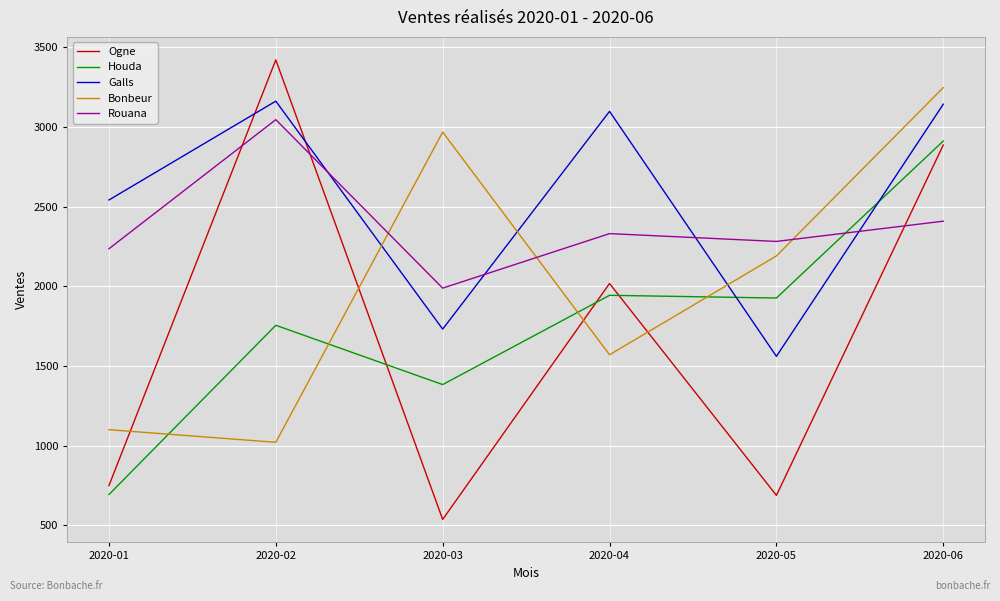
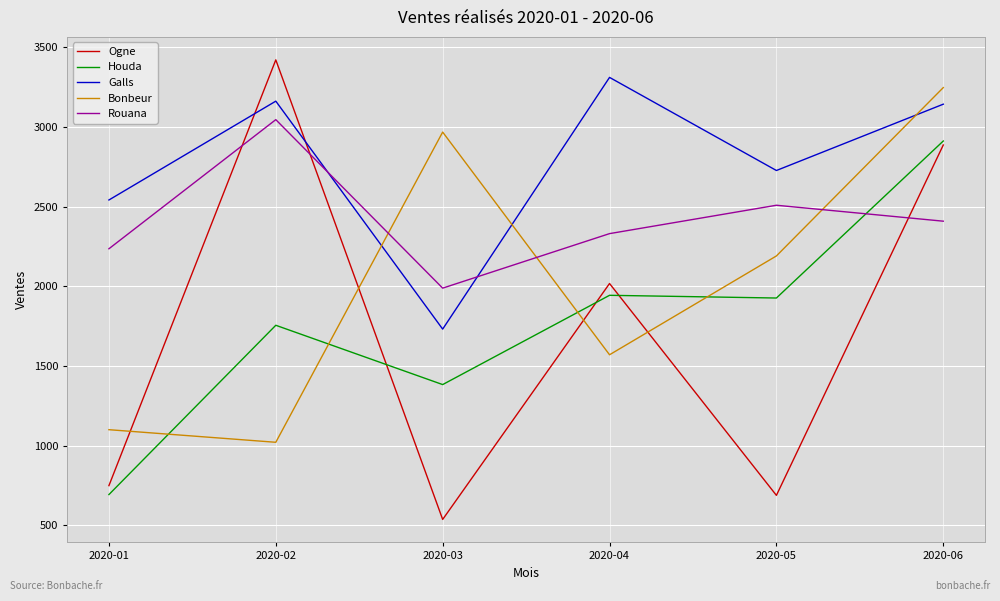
  {
    "Ogne": {
      "2020-01": 750,
      "2020-02": 3420,
      "2020-03": 540,
      "2020-04": 2020,
      "2020-05": 690,
      "2020-06": 2890
    },
    "Houda": {
      "2020-01": 690,
      "2020-02": 1760,
      "2020-03": 1380,
      "2020-04": 1940,
      "2020-05": 1930,
      "2020-06": 2910
    },
    "Galls": {
      "2020-01": 2540,
      "2020-02": 3160,
      "2020-03": 1730,
-     "2020-04": 3100,
-     "2020-05": 1560,
+     "2020-04": 3310,
+     "2020-05": 2730,
      "2020-06": 3140
    },
    "Bonbeur": {
      "2020-01": 1100,
      "2020-02": 1020,
      "2020-03": 2970,
      "2020-04": 1570,
      "2020-05": 2190,
      "2020-06": 3250
    },
    "Rouana": {
      "2020-01": 2240,
      "2020-02": 3050,
      "2020-03": 1990,
      "2020-04": 2330,
-     "2020-05": 2280,
+     "2020-05": 2510,
      "2020-06": 2410
    }
  }
